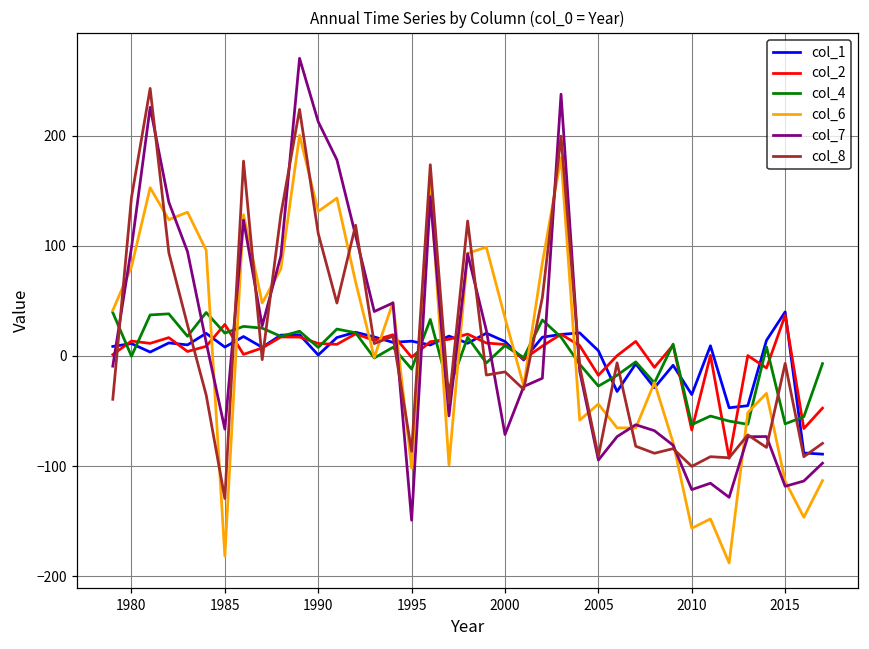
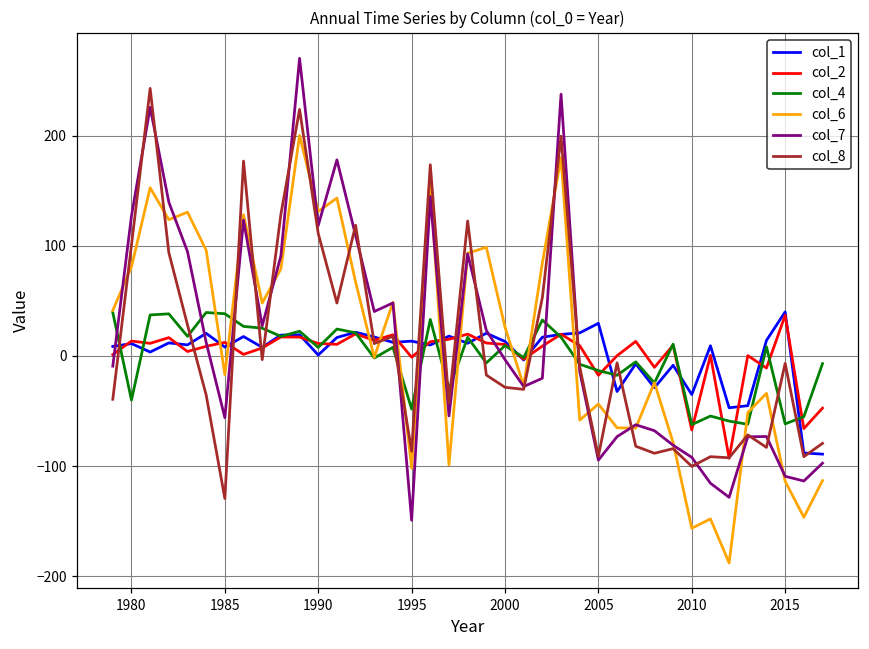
  {
    "col_1": {
      "1985": 8,
      "1990": 1,
      "1995": 13,
      "2000": 13,
-     "2005": 5,
+     "2005": 30,
      "2010": -35,
      "2015": 40
    },
    "col_2": {
-     "1985": 29,
+     "1985": 12,
      "1990": 11,
      "1995": -1,
      "2005": -18,
      "2010": -67,
      "2015": 37
    },
    "col_4": {
-     "1980": 0,
-     "1985": 21,
+     "1980": -40,
+     "1985": 38,
      "1990": 8,
-     "1995": -12,
-     "2005": -27,
+     "1995": -48,
+     "2005": -13,
      "2010": -62,
      "2015": -62
    },
    "col_6": {
      "1980": 81,
-     "1985": -182,
+     "1985": -17,
      "1990": 131,
      "1995": -102,
-     "2000": 35,
+     "2000": 26,
      "2005": -44,
      "2010": -157,
      "2015": -114
    },
    "col_7": {
-     "1980": 98,
-     "1985": -67,
-     "1990": 213,
+     "1980": 127,
+     "1985": -56,
+     "1990": 118,
      "1995": -149,
-     "2000": -71,
+     "2000": -3,
      "2005": -95,
-     "2010": -121,
-     "2015": -118
+     "2010": -92,
+     "2015": -109
    },
    "col_8": {
-     "1980": 144,
+     "1980": 101,
      "1985": -130,
      "1990": 111,
      "1995": -87,
-     "2000": -15,
+     "2000": -29,
      "2005": -91,
      "2010": -100,
      "2015": -7
    }
  }
